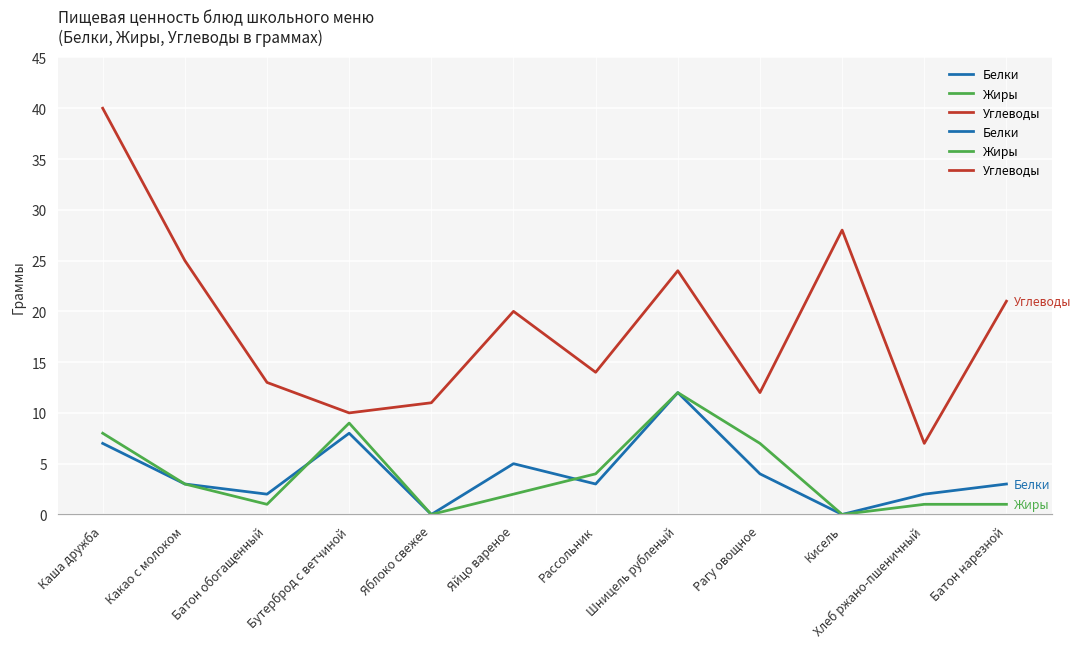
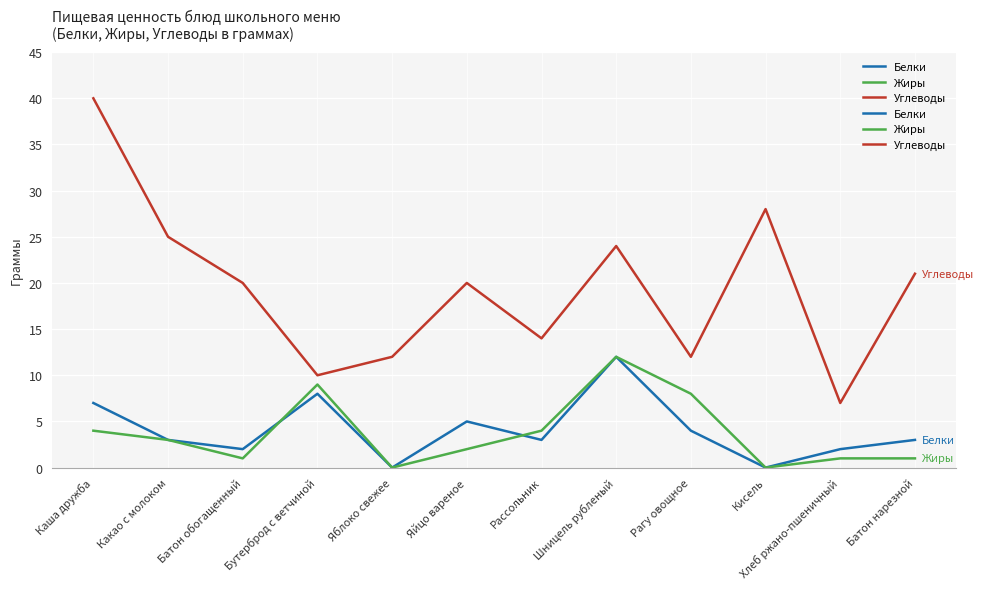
  {
    "Белки": {
      "Каша дружба": 7,
      "Батон обогащенный": 2,
      "Бутерброд с ветчиной": 8,
      "Яйцо вареное": 5,
      "Рассольник": 3,
      "Рагу овощное": 4,
      "Хлеб ржано-пшеничный": 2,
      "Батон нарезной": 3
    },
    "Жиры": {
-     "Каша дружба": 8,
+     "Каша дружба": 4,
      "Батон обогащенный": 1,
      "Бутерброд с ветчиной": 9,
      "Яйцо вареное": 2,
      "Рассольник": 4,
-     "Рагу овощное": 7,
+     "Рагу овощное": 8,
      "Хлеб ржано-пшеничный": 1,
      "Батон нарезной": 1
    },
    "Углеводы": {
      "Каша дружба": 40,
      "Какао с молоком": 25,
-     "Батон обогащенный": 13,
+     "Батон обогащенный": 20,
      "Бутерброд с ветчиной": 10,
-     "Яблоко свежее": 11,
+     "Яблоко свежее": 12,
      "Яйцо вареное": 20,
      "Рассольник": 14,
      "Шницель рубленый": 24,
      "Рагу овощное": 12,
      "Кисель": 28,
      "Хлеб ржано-пшеничный": 7,
      "Батон нарезной": 21
    }
  }
